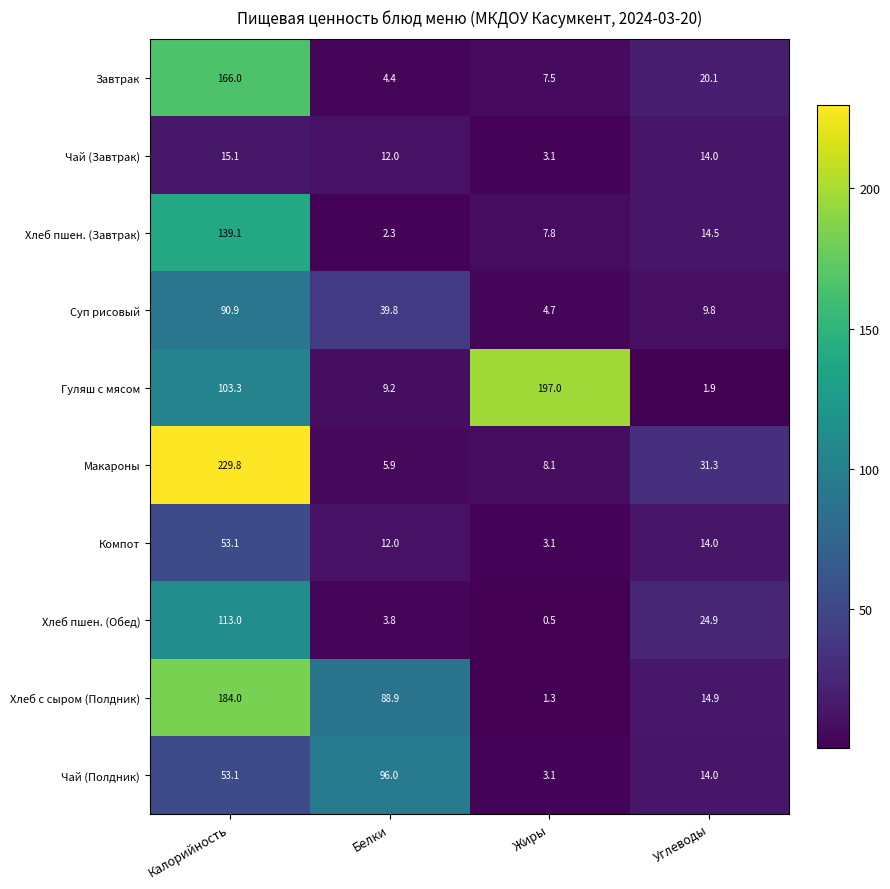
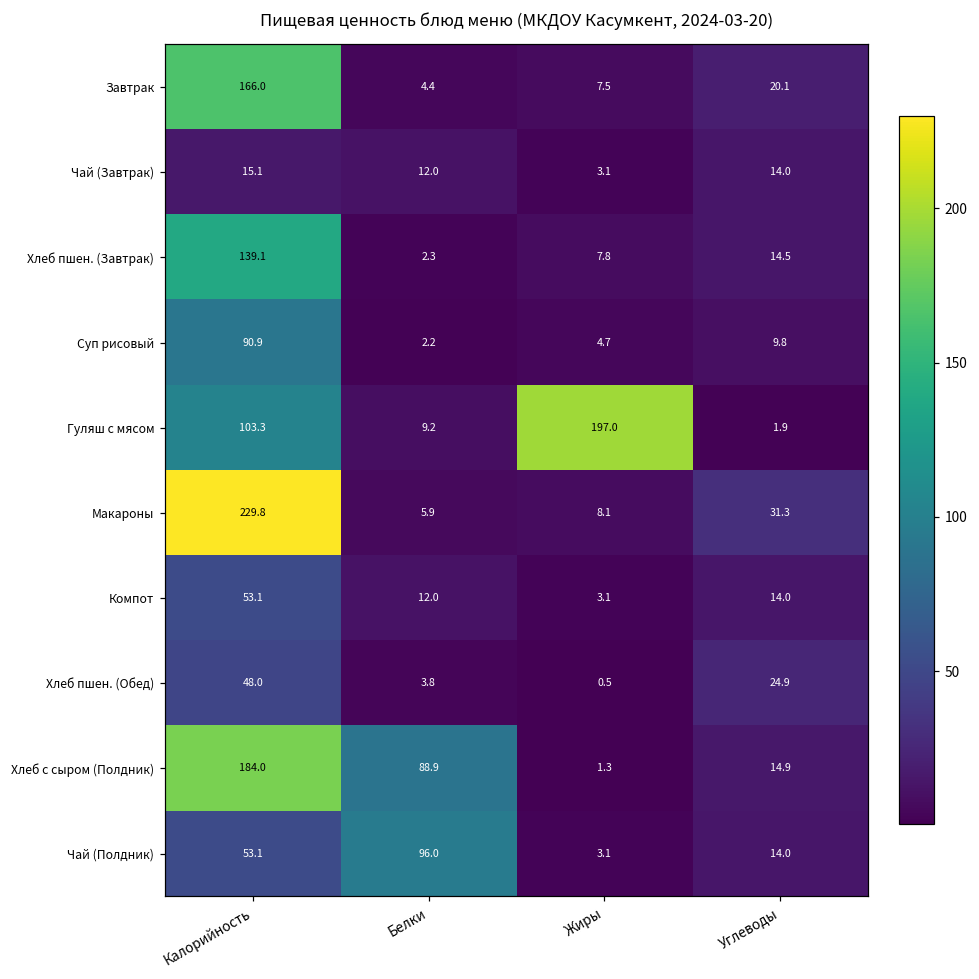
  {
    "Завтрак": {
      "Калорийность": 166.0,
      "Белки": 4.4,
      "Жиры": 7.5,
      "Углеводы": 20.1
    },
    "Чай (Завтрак)": {
      "Калорийность": 15.1,
      "Белки": 12.0,
      "Жиры": 3.1,
      "Углеводы": 14.0
    },
    "Хлеб пшен. (Завтрак)": {
      "Калорийность": 139.1,
      "Белки": 2.3,
      "Жиры": 7.8,
      "Углеводы": 14.5
    },
    "Суп рисовый": {
      "Калорийность": 90.9,
-     "Белки": 39.8,
+     "Белки": 2.2,
      "Жиры": 4.7,
      "Углеводы": 9.8
    },
    "Гуляш с мясом": {
      "Калорийность": 103.3,
      "Белки": 9.2,
      "Жиры": 197.0,
      "Углеводы": 1.9
    },
    "Макароны": {
      "Калорийность": 229.8,
      "Белки": 5.9,
      "Жиры": 8.1,
      "Углеводы": 31.3
    },
    "Компот": {
      "Калорийность": 53.1,
      "Белки": 12.0,
      "Жиры": 3.1,
      "Углеводы": 14.0
    },
    "Хлеб пшен. (Обед)": {
-     "Калорийность": 113.0,
+     "Калорийность": 48.0,
      "Белки": 3.8,
      "Жиры": 0.5,
      "Углеводы": 24.9
    },
    "Хлеб с сыром (Полдник)": {
      "Калорийность": 184.0,
      "Белки": 88.9,
      "Жиры": 1.3,
      "Углеводы": 14.9
    },
    "Чай (Полдник)": {
      "Калорийность": 53.1,
      "Белки": 96.0,
      "Жиры": 3.1,
      "Углеводы": 14.0
    }
  }
